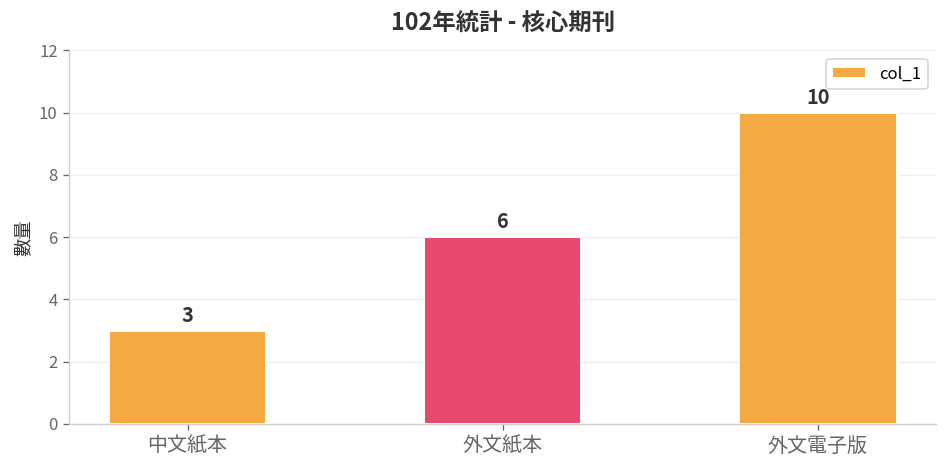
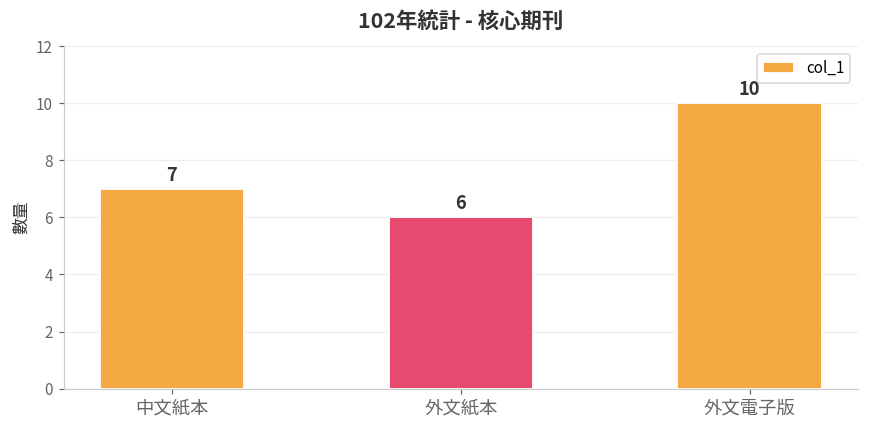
  {
-   "中文紙本": 3,
+   "中文紙本": 7,
    "外文紙本": 6
  }
